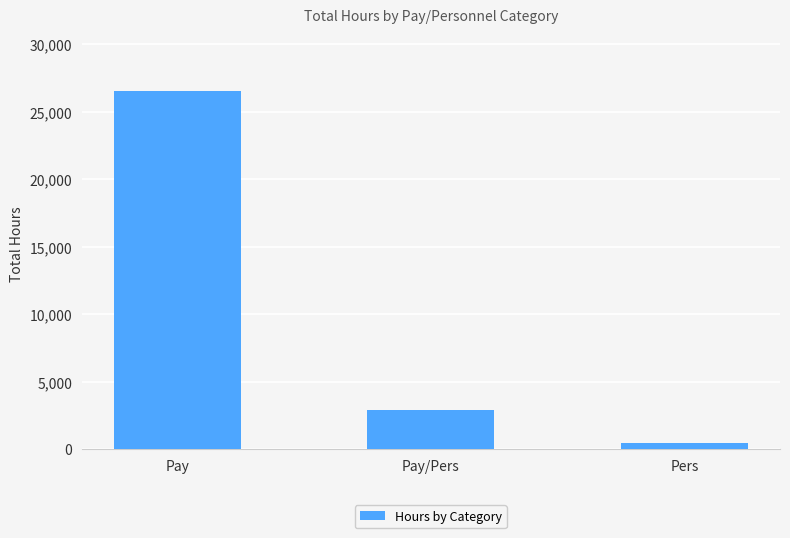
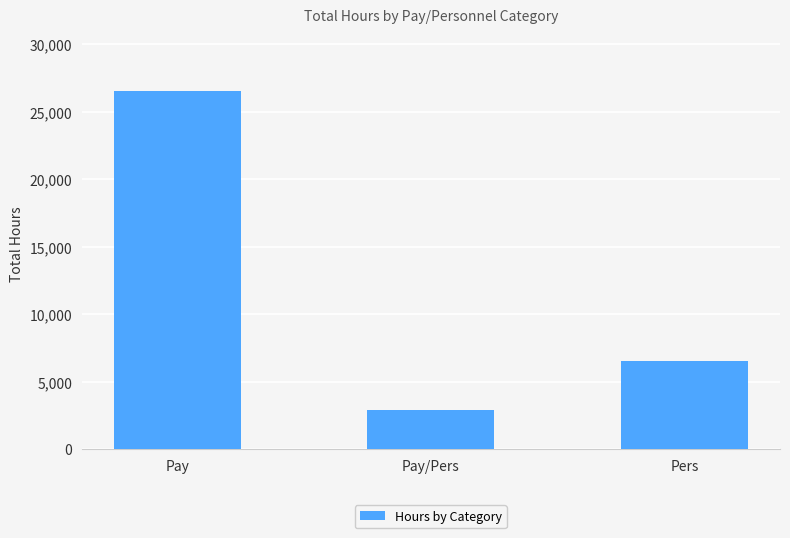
  {
    "Pay": "26,600",
    "Pay/Pers": "2,900",
-   "Pers": "500"
+   "Pers": "6,500"
  }
